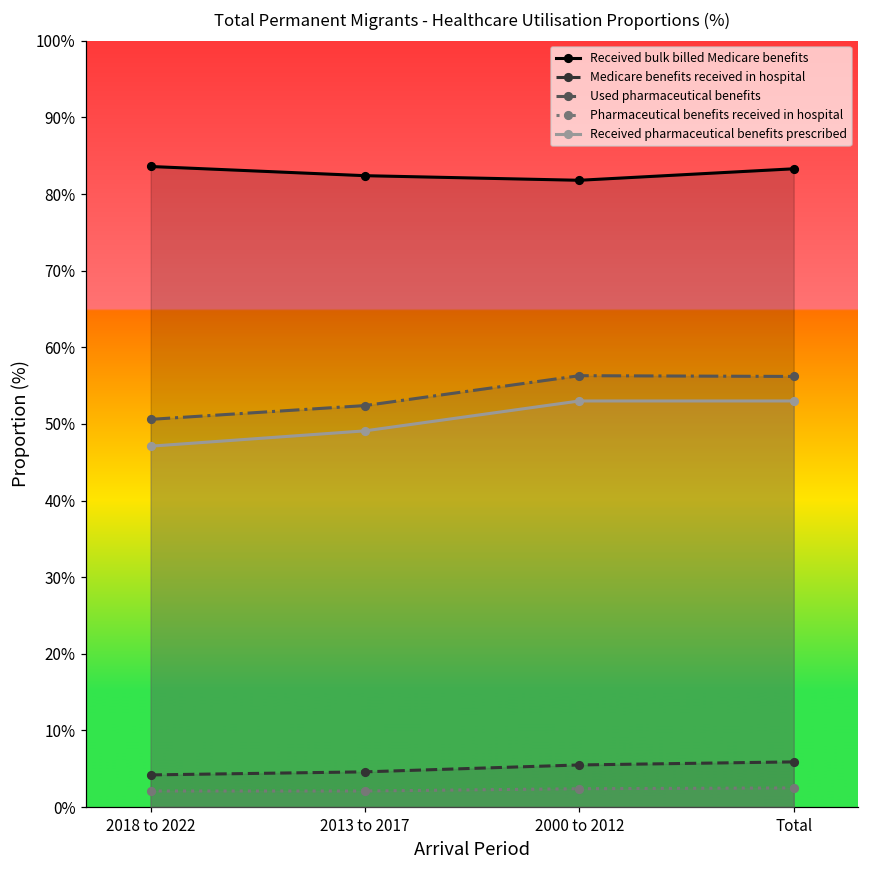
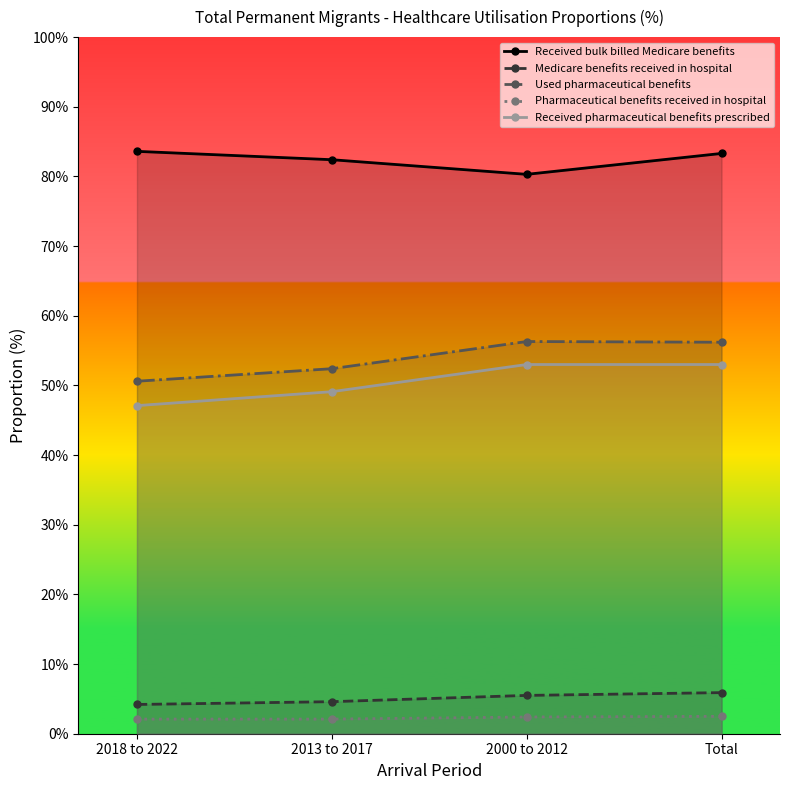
  {
    "Received bulk billed Medicare benefits": {
      "2018 to 2022": "84%",
      "2013 to 2017": "82%",
-     "2000 to 2012": "82%",
+     "2000 to 2012": "80%",
      "Total": "83%"
    }
  }
